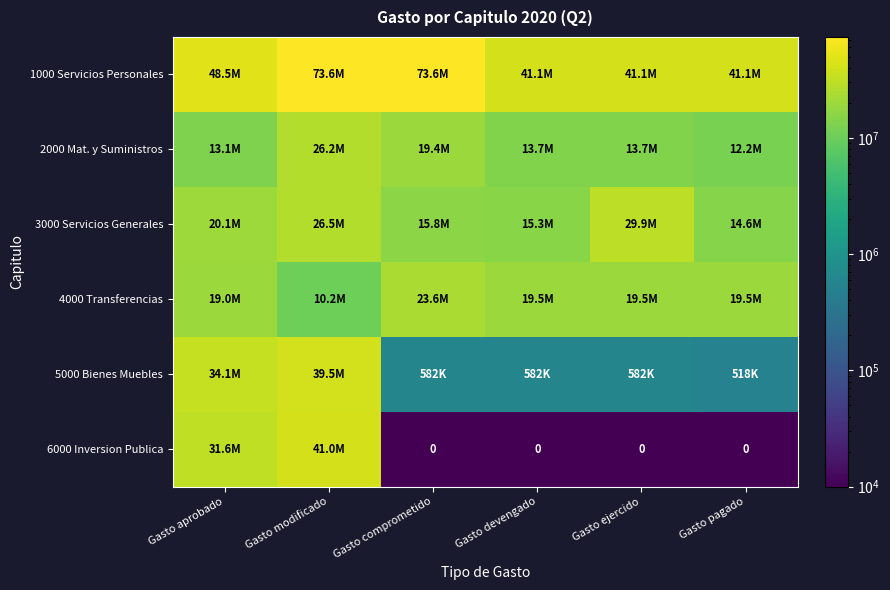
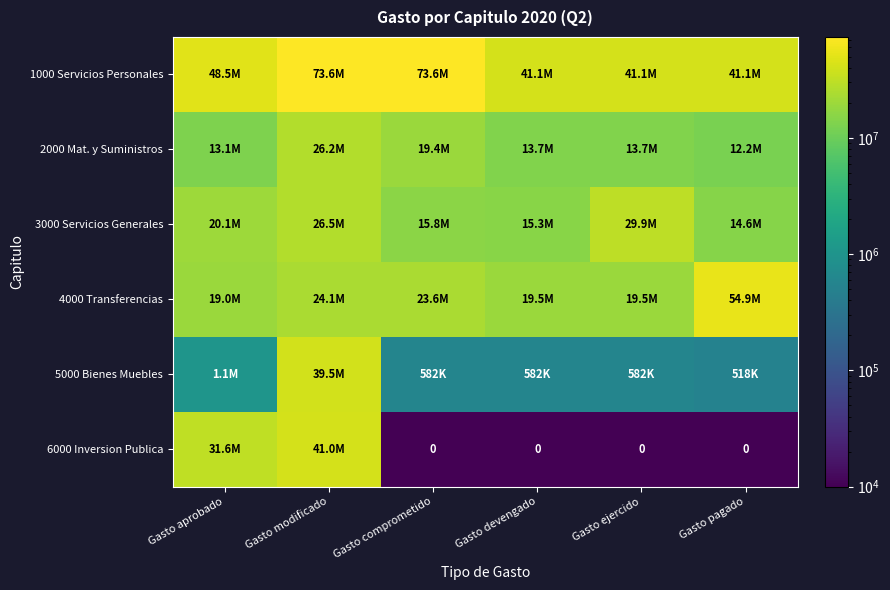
  {
    "1000 Servicios Personales": {
      "Gasto aprobado": "48.5M",
      "Gasto modificado": "73.6M",
      "Gasto comprometido": "73.6M",
      "Gasto devengado": "41.1M",
      "Gasto ejercido": "41.1M",
      "Gasto pagado": "41.1M"
    },
    "2000 Mat. y Suministros": {
      "Gasto aprobado": "13.1M",
      "Gasto modificado": "26.2M",
      "Gasto comprometido": "19.4M",
      "Gasto devengado": "13.7M",
      "Gasto ejercido": "13.7M",
      "Gasto pagado": "12.2M"
    },
    "3000 Servicios Generales": {
      "Gasto aprobado": "20.1M",
      "Gasto modificado": "26.5M",
      "Gasto comprometido": "15.8M",
      "Gasto devengado": "15.3M",
      "Gasto ejercido": "29.9M",
      "Gasto pagado": "14.6M"
    },
    "4000 Transferencias": {
      "Gasto aprobado": "19.0M",
-     "Gasto modificado": "10.2M",
+     "Gasto modificado": "24.1M",
      "Gasto comprometido": "23.6M",
      "Gasto devengado": "19.5M",
      "Gasto ejercido": "19.5M",
-     "Gasto pagado": "19.5M"
+     "Gasto pagado": "54.9M"
    },
    "5000 Bienes Muebles": {
-     "Gasto aprobado": "34.1M",
+     "Gasto aprobado": "1.1M",
      "Gasto modificado": "39.5M",
      "Gasto comprometido": "582K",
      "Gasto devengado": "582K",
      "Gasto ejercido": "582K",
      "Gasto pagado": "518K"
    },
    "6000 Inversion Publica": {
      "Gasto aprobado": "31.6M",
      "Gasto modificado": "41.0M",
      "Gasto comprometido": "0",
      "Gasto devengado": "0",
      "Gasto ejercido": "0",
      "Gasto pagado": "0"
    }
  }
